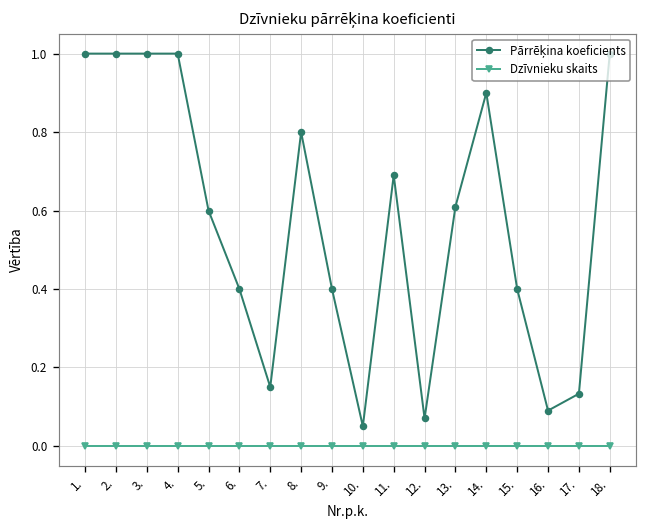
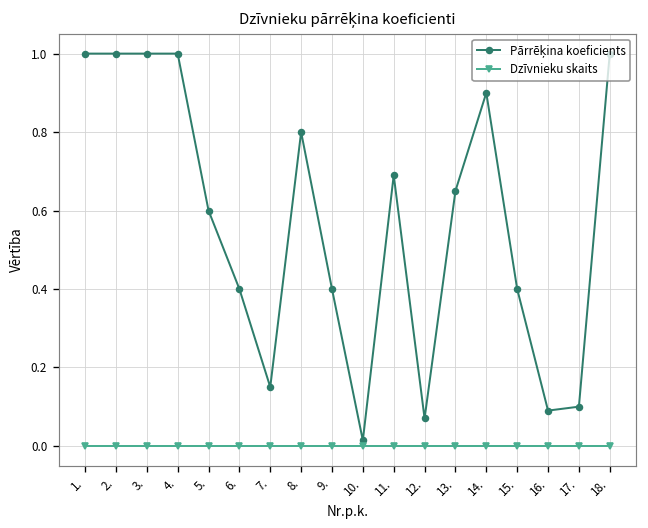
  {
    "Pārrēķina koeficients": {
      "1.": 1.00,
      "2.": 1.00,
      "3.": 1.00,
      "4.": 1.00,
      "5.": 0.60,
      "6.": 0.40,
      "7.": 0.15,
      "8.": 0.80,
      "9.": 0.40,
-     "10.": 0.05,
+     "10.": 0.01,
      "11.": 0.69,
      "12.": 0.07,
-     "13.": 0.61,
+     "13.": 0.65,
      "14.": 0.90,
      "15.": 0.40,
      "16.": 0.09,
-     "17.": 0.13
+     "17.": 0.10
    },
    "Dzīvnieku skaits": {
      "1.": 0.00,
      "2.": 0.00,
      "3.": 0.00,
      "4.": 0.00,
      "5.": 0.00,
      "6.": 0.00,
      "7.": 0.00,
      "8.": 0.00,
      "9.": 0.00,
      "10.": 0.00,
      "11.": 0.00,
      "12.": 0.00,
      "13.": 0.00,
      "14.": 0.00,
      "15.": 0.00,
      "16.": 0.00,
      "17.": 0.00,
      "18.": 0.00
    }
  }
